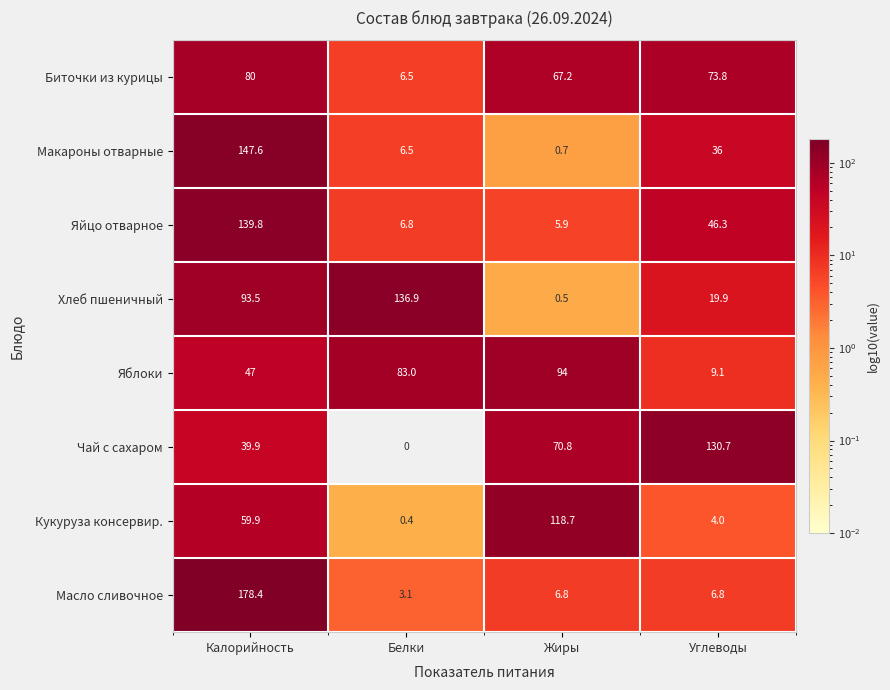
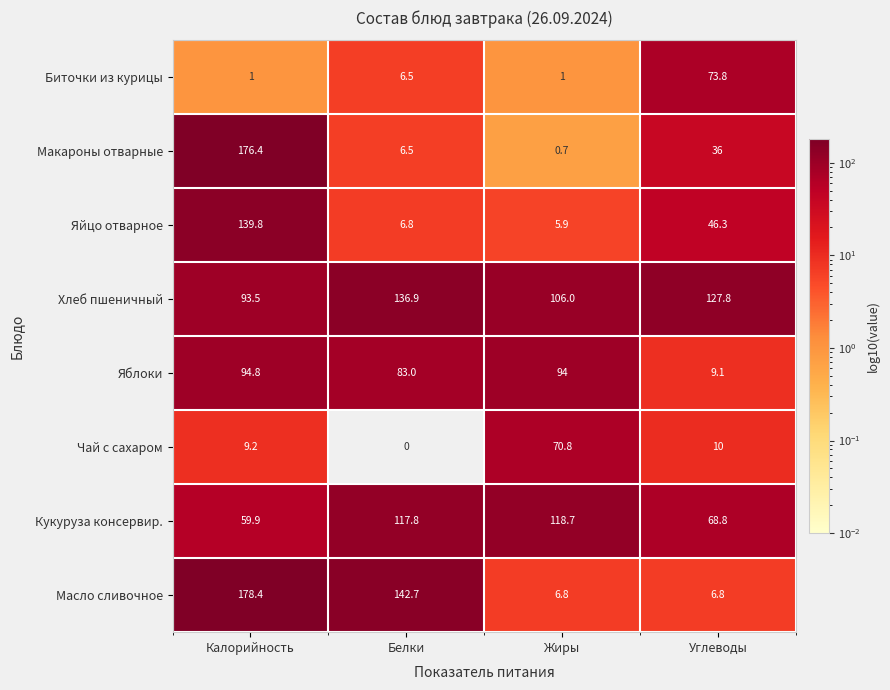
  {
    "Биточки из курицы": {
-     "Калорийность": 80,
+     "Калорийность": 1,
      "Белки": 6.5,
-     "Жиры": 67.2,
+     "Жиры": 1,
      "Углеводы": 73.8
    },
    "Макароны отварные": {
-     "Калорийность": 147.6,
+     "Калорийность": 176.4,
      "Белки": 6.5,
      "Жиры": 0.7,
      "Углеводы": 36
    },
    "Яйцо отварное": {
      "Калорийность": 139.8,
      "Белки": 6.8,
      "Жиры": 5.9,
      "Углеводы": 46.3
    },
    "Хлеб пшеничный": {
      "Калорийность": 93.5,
      "Белки": 136.9,
-     "Жиры": 0.5,
-     "Углеводы": 19.9
+     "Жиры": 106.0,
+     "Углеводы": 127.8
    },
    "Яблоки": {
-     "Калорийность": 47,
+     "Калорийность": 94.8,
      "Белки": 83.0,
      "Жиры": 94,
      "Углеводы": 9.1
    },
    "Чай с сахаром": {
-     "Калорийность": 39.9,
+     "Калорийность": 9.2,
      "Белки": 0,
      "Жиры": 70.8,
-     "Углеводы": 130.7
+     "Углеводы": 10
    },
    "Кукуруза консервир.": {
      "Калорийность": 59.9,
-     "Белки": 0.4,
+     "Белки": 117.8,
      "Жиры": 118.7,
-     "Углеводы": 4.0
+     "Углеводы": 68.8
    },
    "Масло сливочное": {
      "Калорийность": 178.4,
-     "Белки": 3.1,
+     "Белки": 142.7,
      "Жиры": 6.8,
      "Углеводы": 6.8
    }
  }
